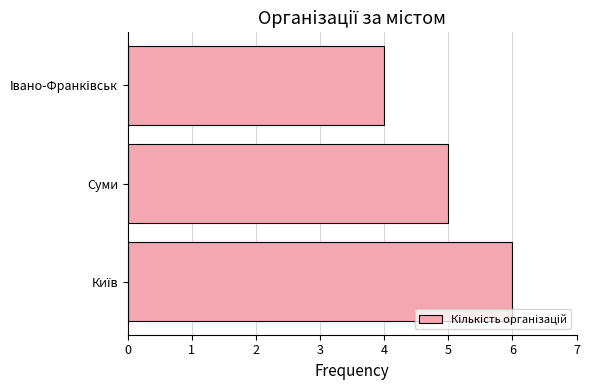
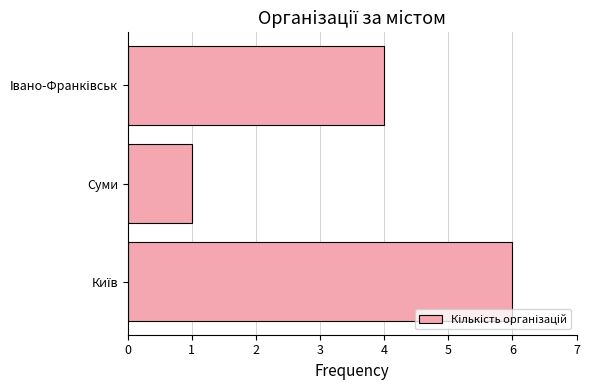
  {
    "Івано-Франківськ": 4,
-   "Суми": 5,
+   "Суми": 1,
    "Київ": 6
  }
